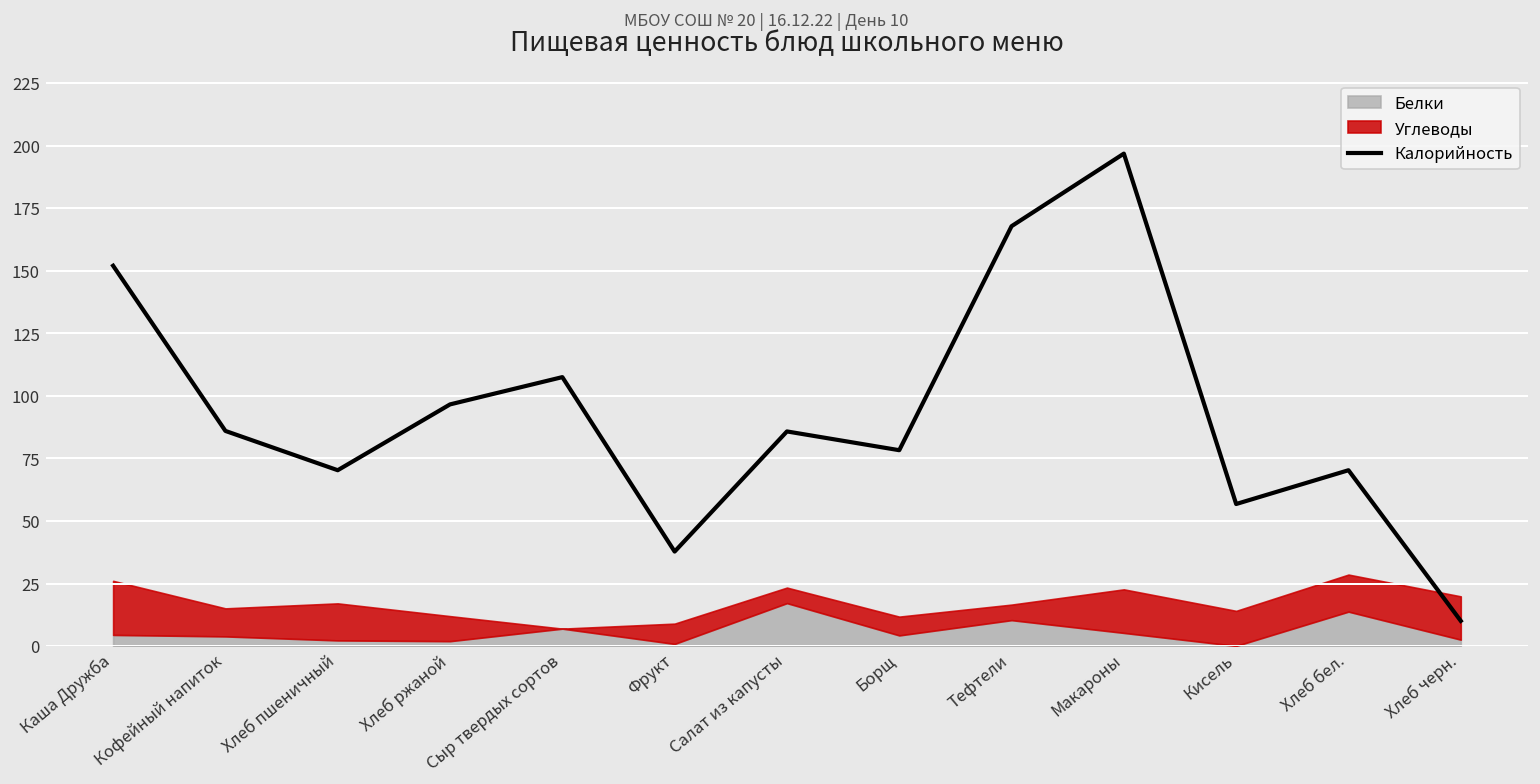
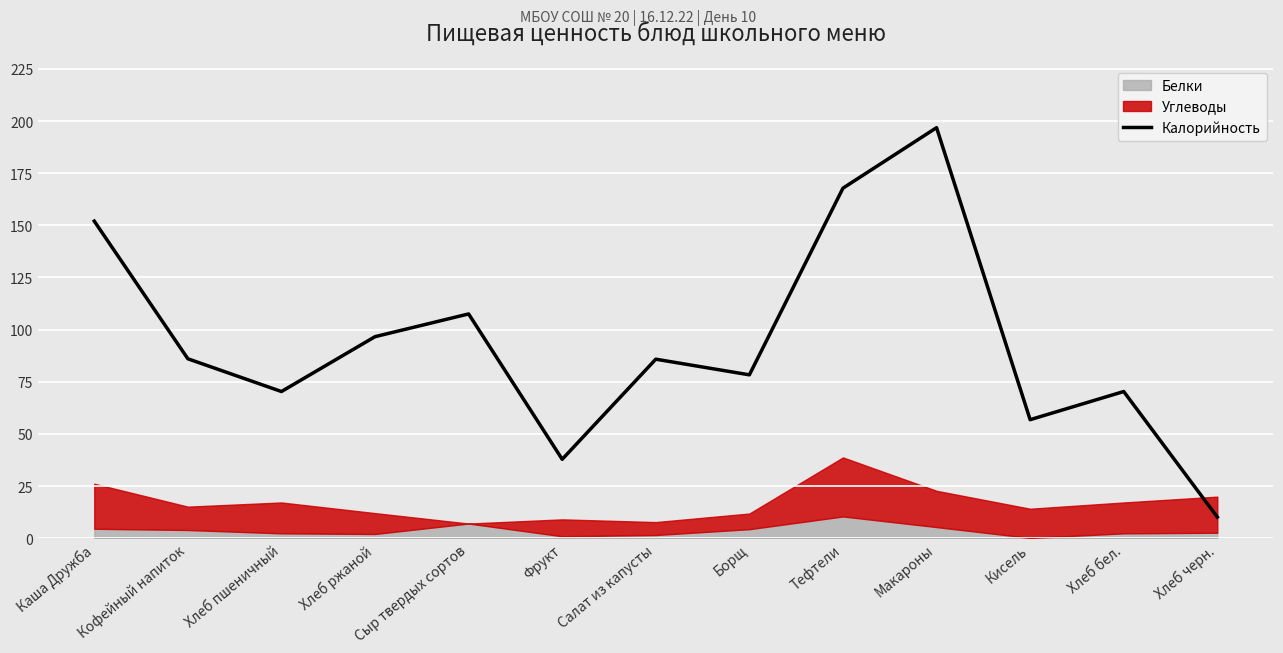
  {
    "Калорийность": {
      "Каша Дружба": 152,
      "Кофейный напиток": 86,
      "Хлеб пшеничный": 70,
      "Хлеб ржаной": 97,
      "Сыр твердых сортов": 108,
      "Фрукт": 38,
      "Салат из капусты": 86,
      "Борщ": 78,
      "Тефтели": 168,
      "Макароны": 197,
      "Кисель": 57,
      "Хлеб бел.": 70,
      "Хлеб черн.": 10
    },
    "Белки": {
      "Каша Дружба": 5,
      "Кофейный напиток": 4,
      "Хлеб пшеничный": 2,
      "Хлеб ржаной": 2,
-     "Салат из капусты": 17,
+     "Салат из капусты": 2,
      "Борщ": 4,
      "Тефтели": 10,
      "Макароны": 5,
-     "Хлеб бел.": 14,
+     "Хлеб бел.": 2,
      "Хлеб черн.": 3
    },
    "Углеводы": {
      "Каша Дружба": 22,
      "Кофейный напиток": 11,
      "Хлеб пшеничный": 15,
      "Хлеб ржаной": 10,
      "Фрукт": 8,
      "Салат из капусты": 6,
      "Борщ": 8,
-     "Тефтели": 6,
+     "Тефтели": 28,
      "Макароны": 17,
      "Кисель": 14,
      "Хлеб бел.": 15,
      "Хлеб черн.": 17
    }
  }
